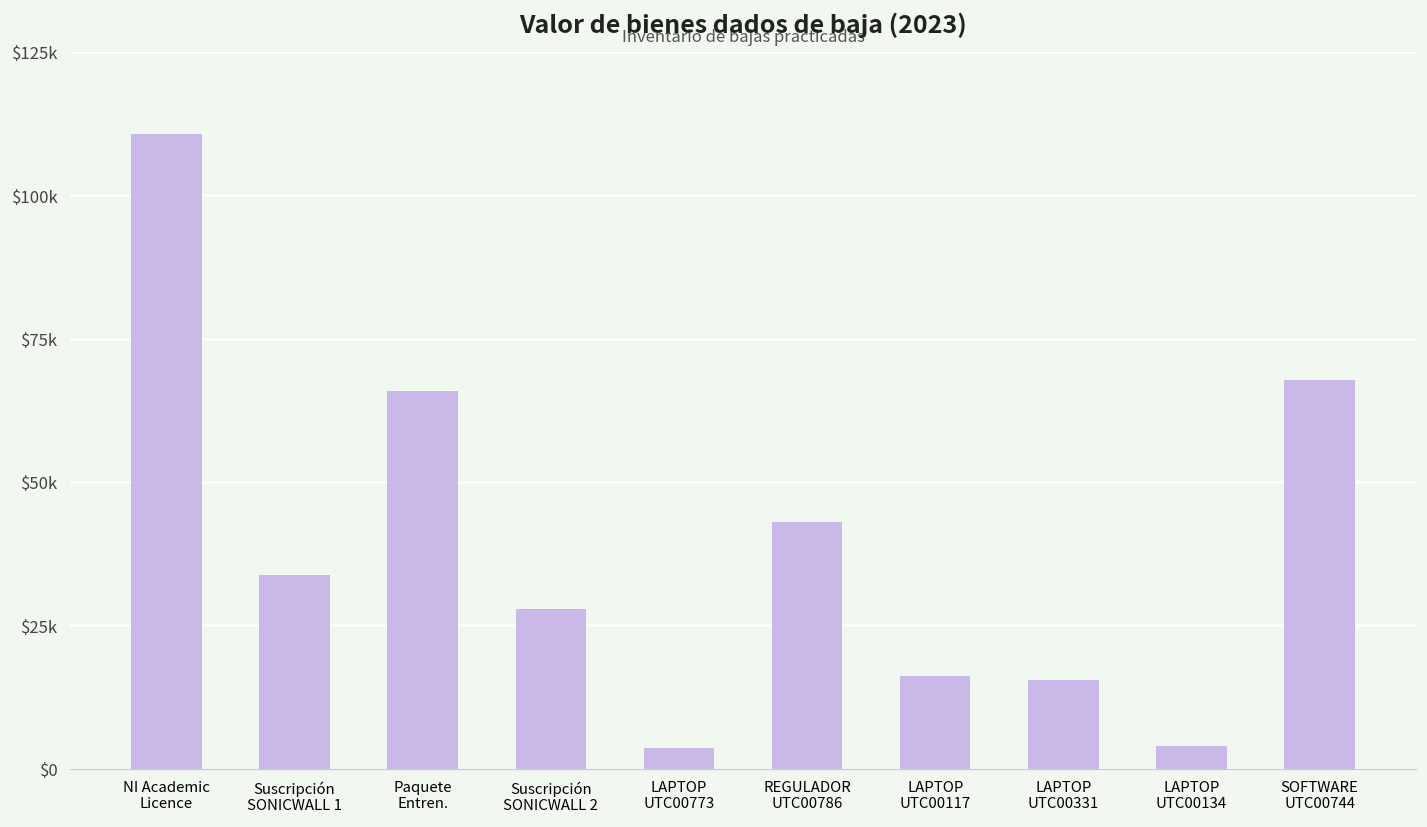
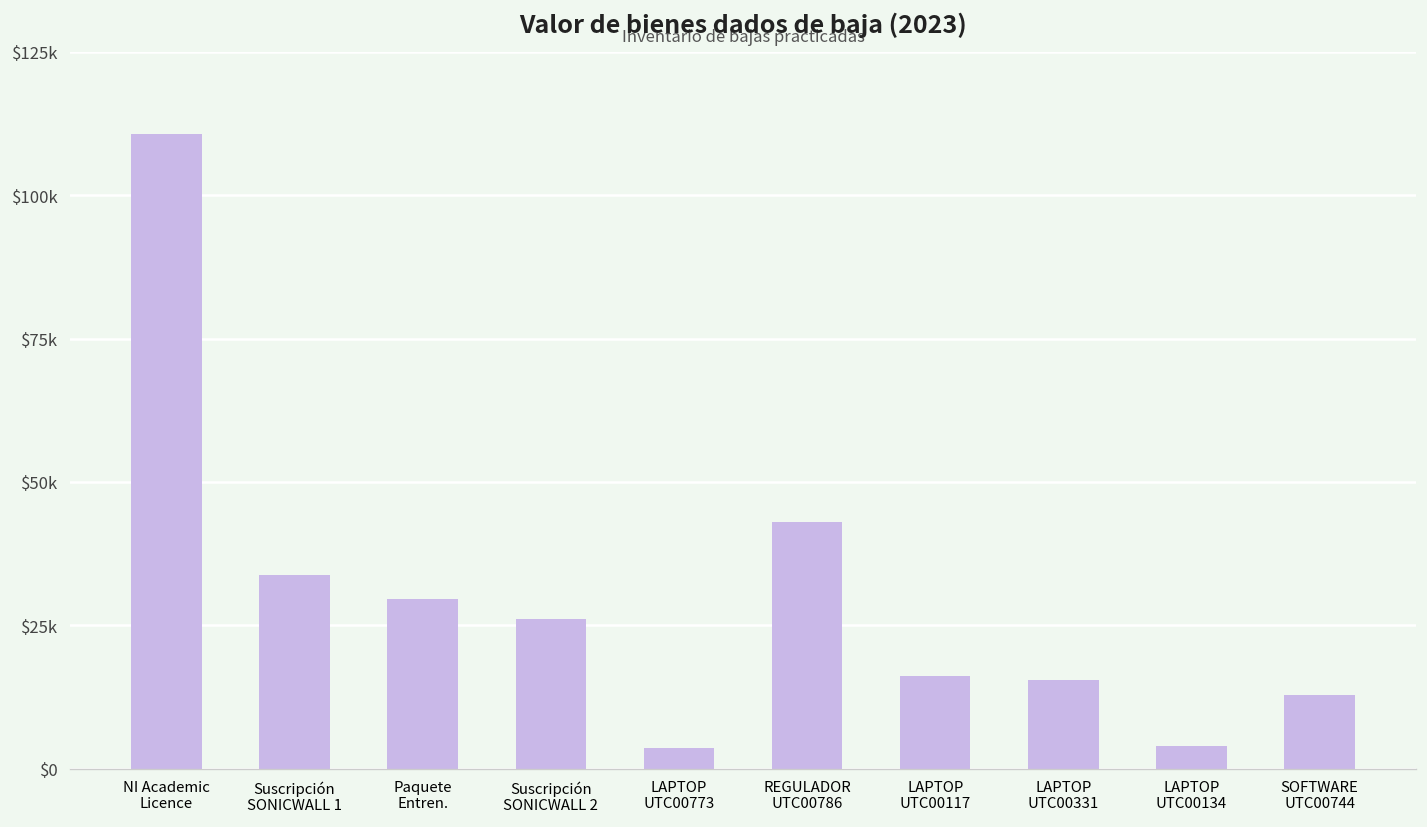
  {
    "NI Academic Licence": "$111000",
    "Suscripción SONICWALL 1": "$34000",
-   "Paquete Entren.": "$66000",
-   "Suscripción SONICWALL 2": "$28000",
+   "Paquete Entren.": "$30000",
+   "Suscripción SONICWALL 2": "$26000",
    "LAPTOP UTC00773": "$4000",
    "REGULADOR UTC00786": "$43000",
    "LAPTOP UTC00117": "$16000",
    "LAPTOP UTC00331": "$15000",
    "LAPTOP UTC00134": "$4000",
-   "SOFTWARE UTC00744": "$68000"
+   "SOFTWARE UTC00744": "$13000"
  }
